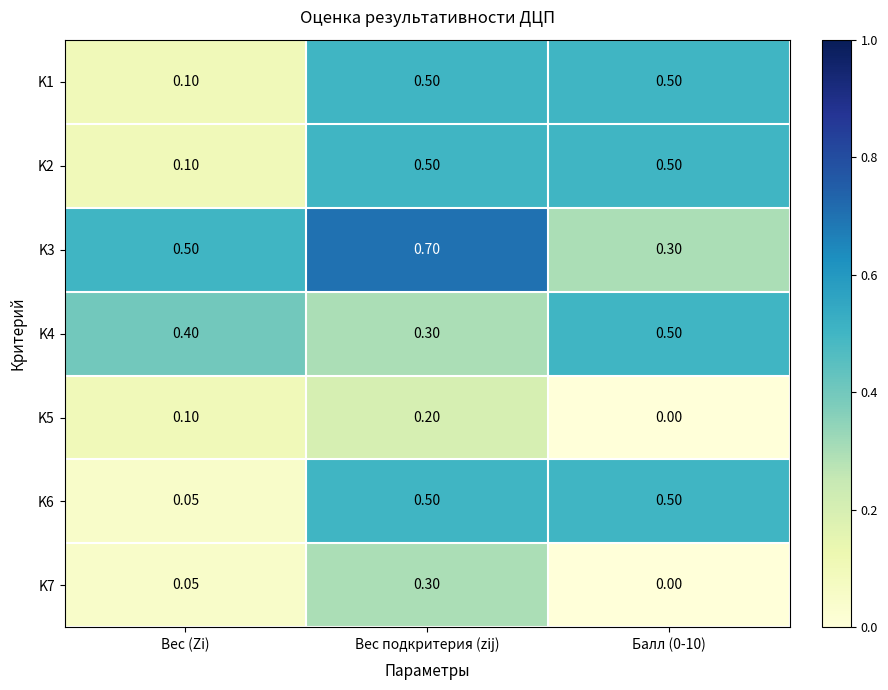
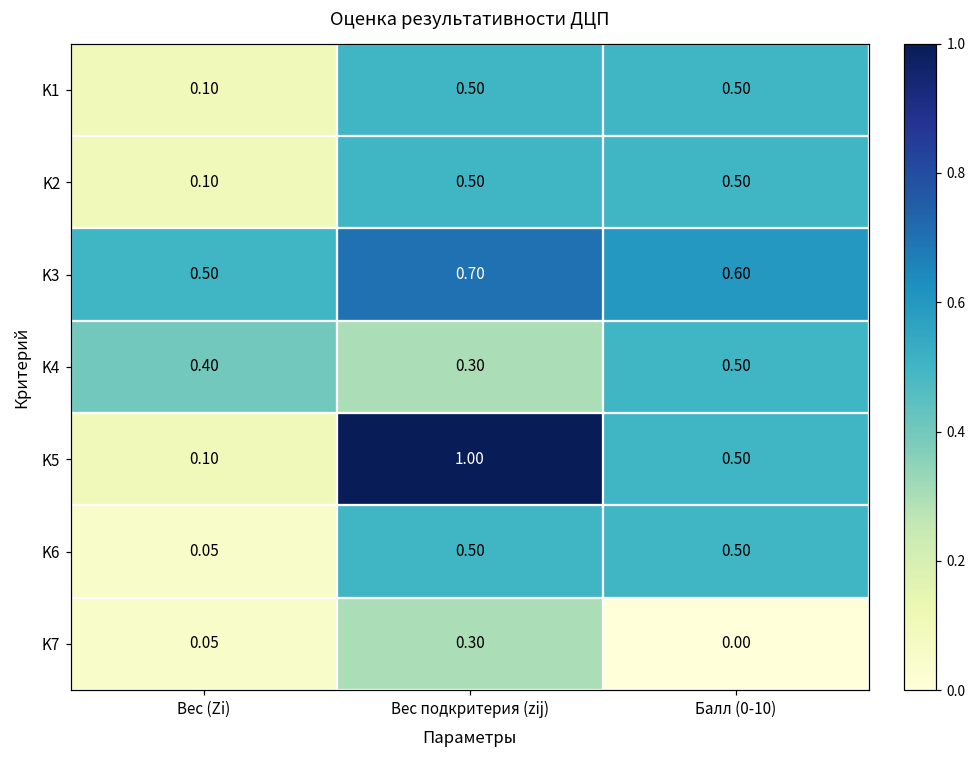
  {
    "K1": {
      "Вес (Zi)": 0.10,
      "Вес подкритерия (zij)": 0.50,
      "Балл (0-10)": 0.50
    },
    "K2": {
      "Вес (Zi)": 0.10,
      "Вес подкритерия (zij)": 0.50,
      "Балл (0-10)": 0.50
    },
    "K3": {
      "Вес (Zi)": 0.50,
      "Вес подкритерия (zij)": 0.70,
-     "Балл (0-10)": 0.30
+     "Балл (0-10)": 0.60
    },
    "K4": {
      "Вес (Zi)": 0.40,
      "Вес подкритерия (zij)": 0.30,
      "Балл (0-10)": 0.50
    },
    "K5": {
      "Вес (Zi)": 0.10,
-     "Вес подкритерия (zij)": 0.20,
-     "Балл (0-10)": 0.00
+     "Вес подкритерия (zij)": 1.00,
+     "Балл (0-10)": 0.50
    },
    "K6": {
      "Вес (Zi)": 0.05,
      "Вес подкритерия (zij)": 0.50,
      "Балл (0-10)": 0.50
    },
    "K7": {
      "Вес (Zi)": 0.05,
      "Вес подкритерия (zij)": 0.30,
      "Балл (0-10)": 0.00
    }
  }
